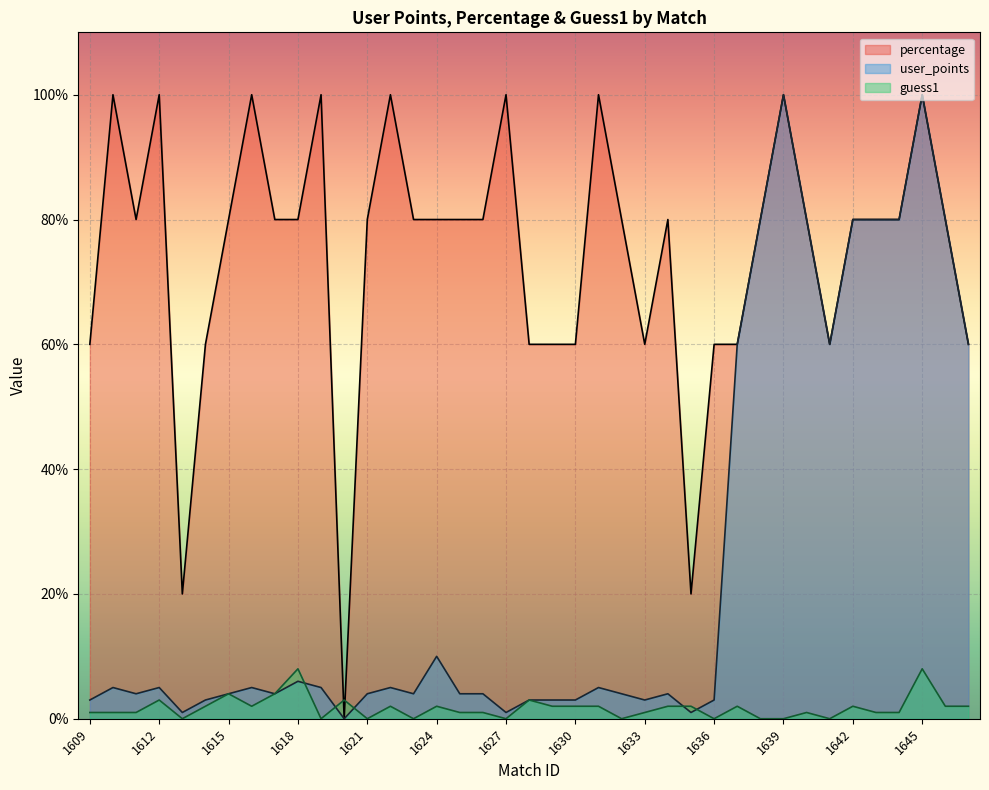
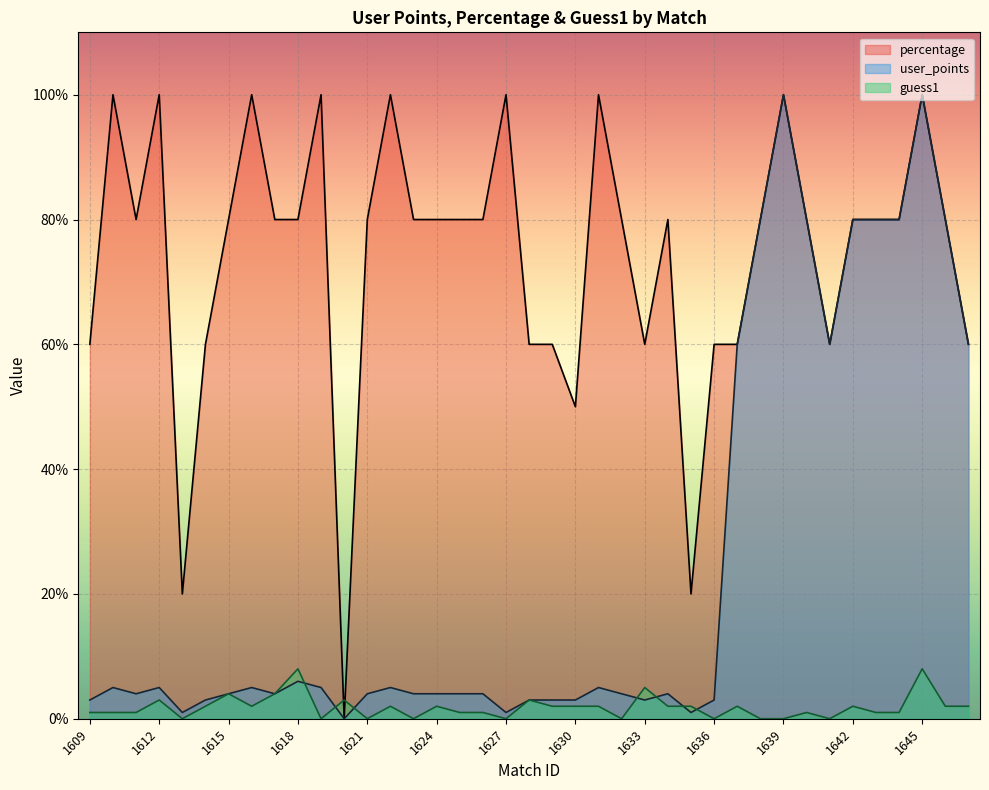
  {
    "percentage": {
      "1609": "60%",
      "1612": "100%",
      "1615": "80%",
      "1618": "80%",
      "1621": "80%",
      "1624": "80%",
      "1627": "100%",
-     "1630": "60%",
+     "1630": "50%",
      "1633": "60%",
      "1636": "60%"
    },
    "user_points": {
      "1609": "3%",
      "1612": "5%",
      "1618": "6%",
      "1621": "4%",
-     "1624": "10%",
+     "1624": "4%",
      "1627": "1%",
      "1630": "3%",
      "1633": "3%",
      "1636": "3%"
    },
    "guess1": {
      "1609": "1%",
      "1612": "3%",
      "1618": "8%",
      "1621": "0%",
      "1624": "2%",
      "1627": "0%",
      "1630": "2%",
-     "1633": "1%",
+     "1633": "5%",
      "1636": "0%",
      "1639": "0%",
      "1642": "2%",
      "1645": "8%"
    }
  }
